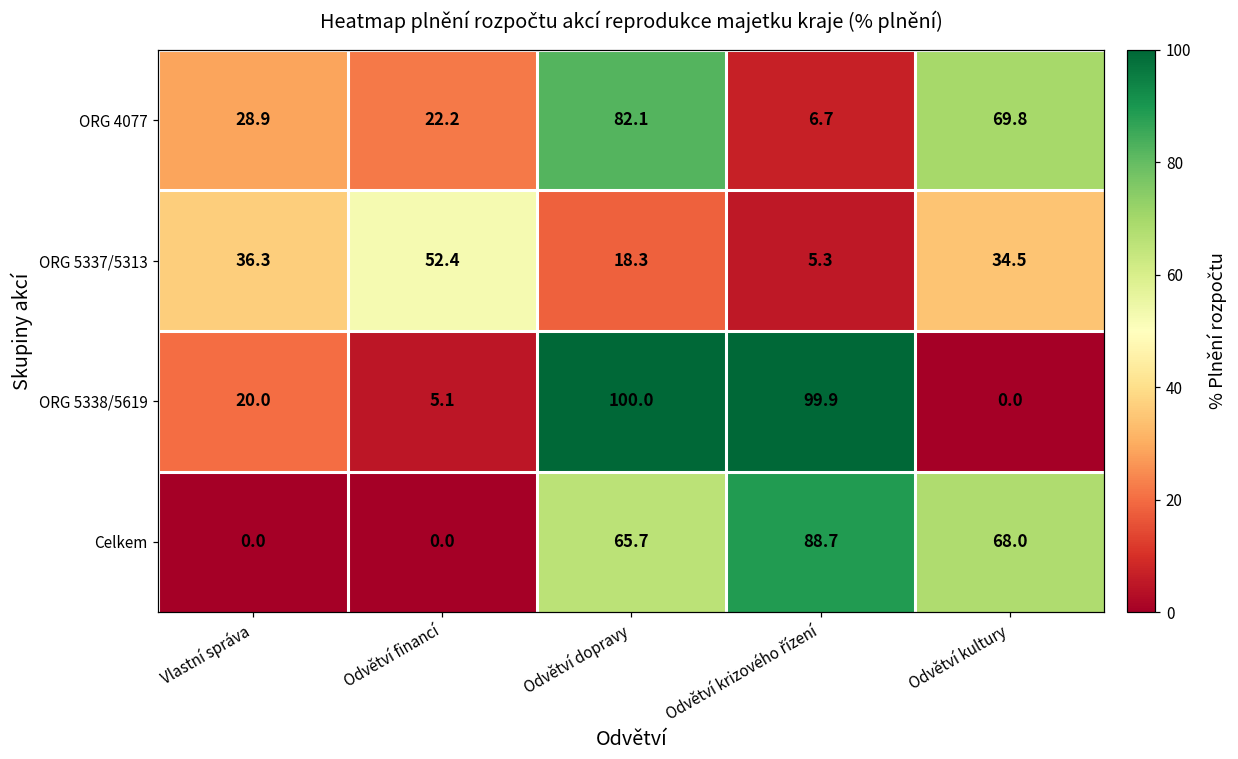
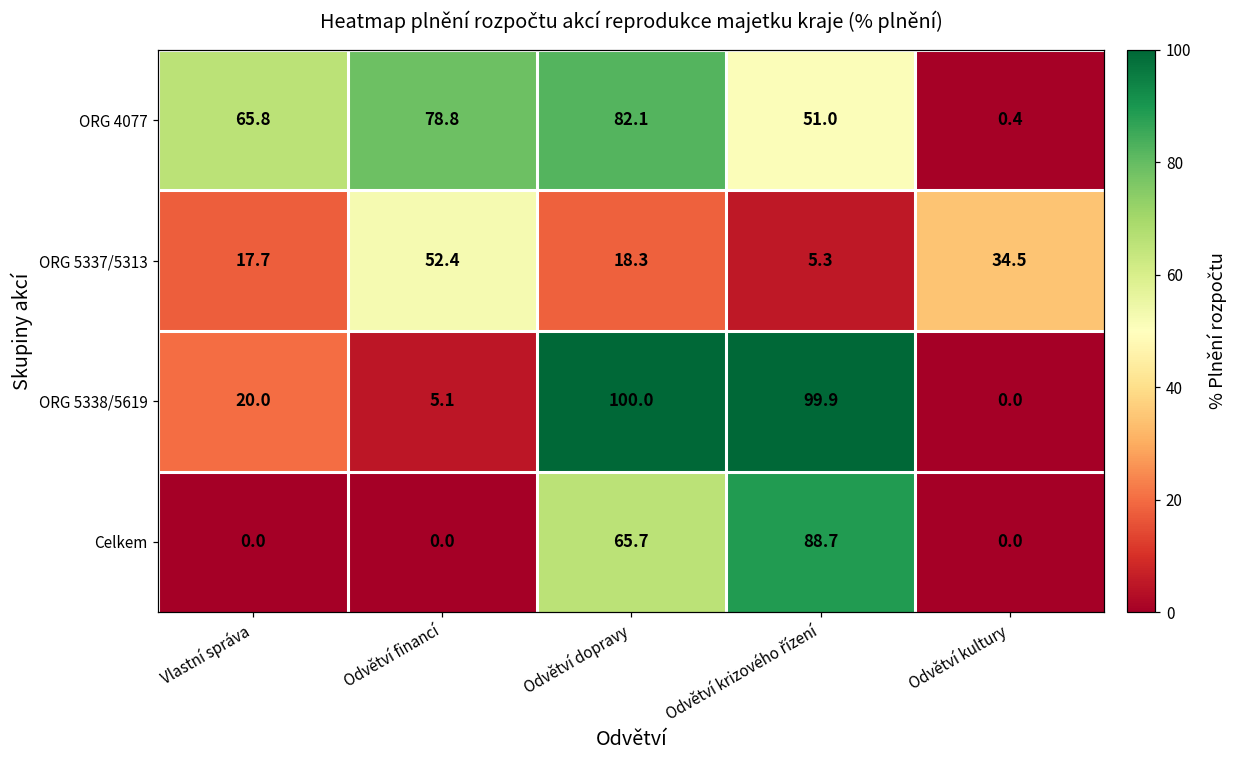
  {
    "ORG 4077": {
-     "Vlastní správa": 28.9,
-     "Odvětví financí": 22.2,
+     "Vlastní správa": 65.8,
+     "Odvětví financí": 78.8,
      "Odvětví dopravy": 82.1,
-     "Odvětví krizového řízení": 6.7,
-     "Odvětví kultury": 69.8
+     "Odvětví krizového řízení": 51.0,
+     "Odvětví kultury": 0.4
    },
    "ORG 5337/5313": {
-     "Vlastní správa": 36.3,
+     "Vlastní správa": 17.7,
      "Odvětví financí": 52.4,
      "Odvětví dopravy": 18.3,
      "Odvětví krizového řízení": 5.3,
      "Odvětví kultury": 34.5
    },
    "ORG 5338/5619": {
      "Vlastní správa": 20.0,
      "Odvětví financí": 5.1,
      "Odvětví dopravy": 100.0,
      "Odvětví krizového řízení": 99.9,
      "Odvětví kultury": 0.0
    },
    "Celkem": {
      "Vlastní správa": 0.0,
      "Odvětví financí": 0.0,
      "Odvětví dopravy": 65.7,
      "Odvětví krizového řízení": 88.7,
-     "Odvětví kultury": 68.0
+     "Odvětví kultury": 0.0
    }
  }
